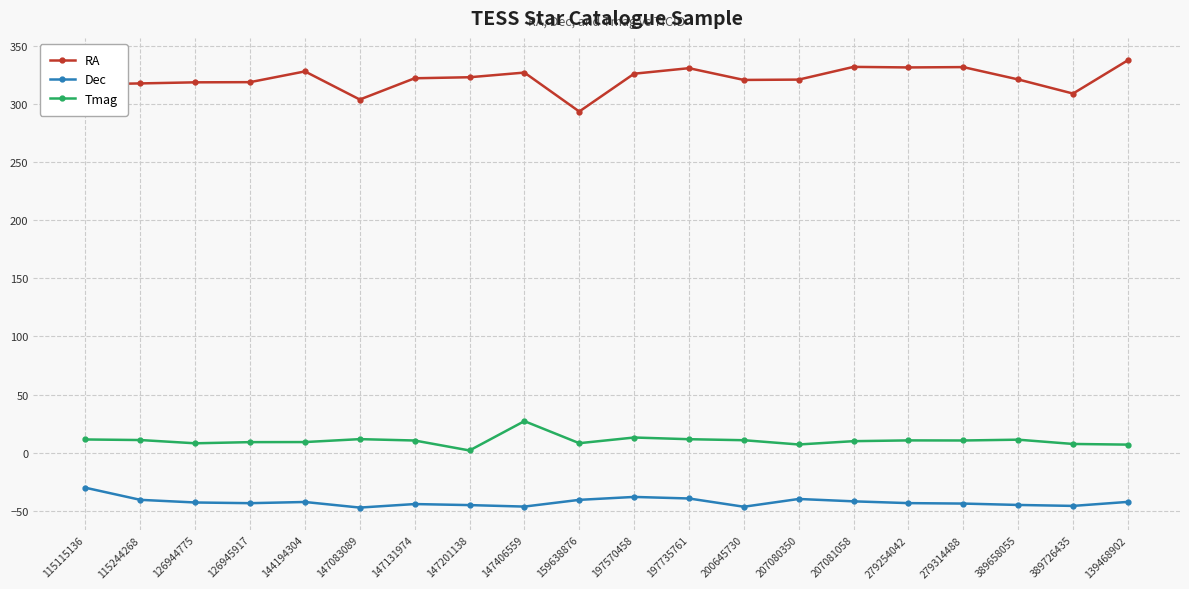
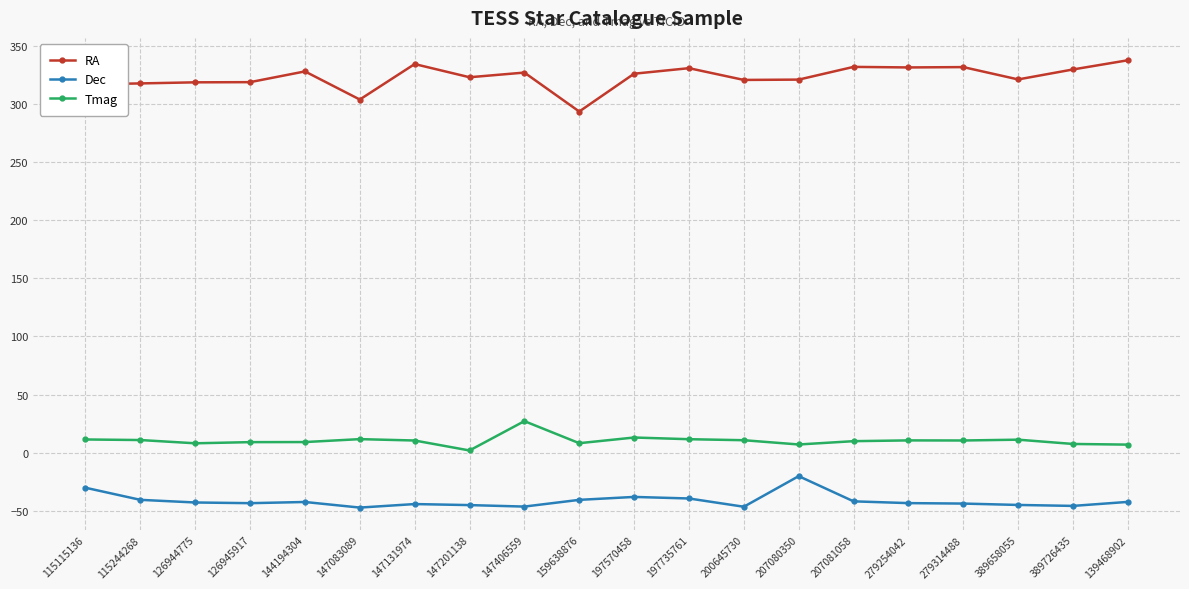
  {
    "RA": {
      "115244268": 318,
      "126944775": 319,
      "126945917": 319,
      "144194304": 328,
      "147083089": 304,
-     "147131974": 322,
+     "147131974": 334,
      "147201138": 323,
      "147406559": 327,
      "159638876": 293,
      "197570458": 326,
      "197735761": 331,
      "200645730": 321,
      "207080350": 321,
      "207081058": 332,
      "279254042": 331,
      "279314488": 332,
      "389658055": 321,
-     "389726435": 309,
+     "389726435": 330,
      "139468902": 338
    },
    "Dec": {
      "115115136": -30,
      "115244268": -41,
      "126944775": -43,
      "126945917": -43,
      "144194304": -42,
      "147083089": -47,
      "147131974": -44,
      "147201138": -45,
      "147406559": -46,
      "159638876": -41,
      "197570458": -38,
      "197735761": -39,
      "200645730": -46,
-     "207080350": -40,
+     "207080350": -20,
      "207081058": -42,
      "279254042": -43,
      "279314488": -44,
      "389658055": -45,
      "389726435": -46,
      "139468902": -42
    },
    "Tmag": {
      "115115136": 11,
      "115244268": 11,
      "126944775": 8,
      "126945917": 9,
      "144194304": 9,
      "147083089": 12,
      "147131974": 11,
      "147201138": 2,
      "147406559": 27,
      "159638876": 8,
      "197570458": 13,
      "197735761": 12,
      "200645730": 11,
      "207080350": 7,
      "207081058": 10,
      "279254042": 11,
      "279314488": 11,
      "389658055": 11,
      "389726435": 8,
      "139468902": 7
    }
  }
